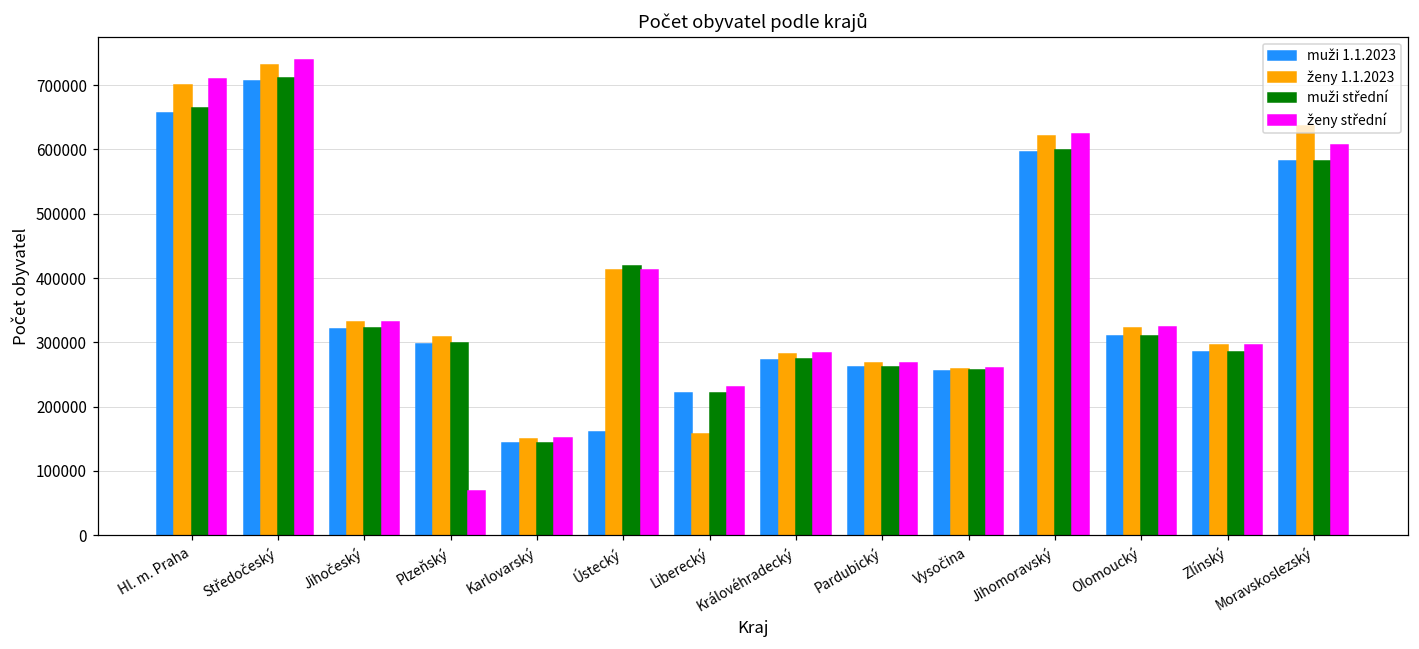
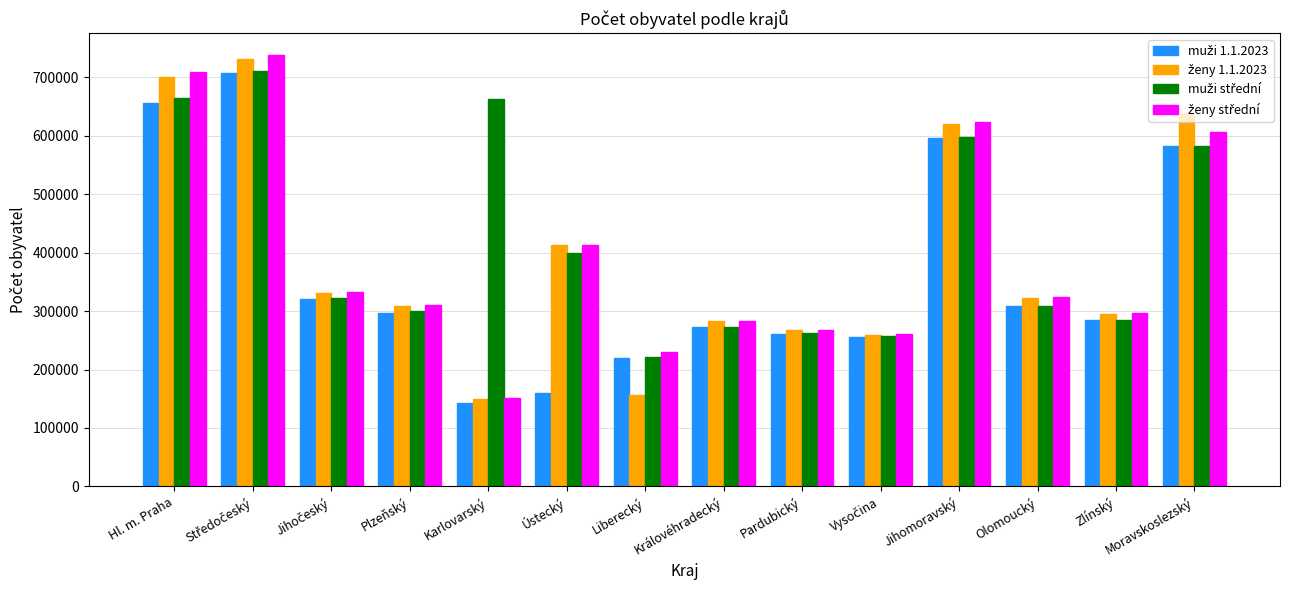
  {
    "muži 1.1.2023": {
      "Hl. m. Praha": 660000,
      "Středočeský": 710000,
      "Jihočeský": 320000,
      "Plzeňský": 300000,
      "Karlovarský": 140000,
      "Ústecký": 160000,
      "Liberecký": 220000,
      "Královéhradecký": 270000,
      "Pardubický": 260000,
      "Vysočina": 260000,
      "Jihomoravský": 600000,
      "Olomoucký": 310000,
      "Zlínský": 280000,
      "Moravskoslezský": 580000
    },
    "ženy 1.1.2023": {
      "Hl. m. Praha": 700000,
      "Středočeský": 730000,
      "Jihočeský": 330000,
      "Plzeňský": 310000,
      "Karlovarský": 150000,
      "Ústecký": 410000,
      "Liberecký": 160000,
      "Královéhradecký": 280000,
      "Pardubický": 270000,
      "Vysočina": 260000,
      "Jihomoravský": 620000,
      "Olomoucký": 320000,
      "Zlínský": 300000
    },
    "muži střední": {
      "Hl. m. Praha": 660000,
      "Středočeský": 710000,
      "Jihočeský": 320000,
      "Plzeňský": 300000,
-     "Karlovarský": 140000,
-     "Ústecký": 420000,
+     "Karlovarský": 660000,
+     "Ústecký": 400000,
      "Liberecký": 220000,
      "Královéhradecký": 270000,
      "Pardubický": 260000,
      "Vysočina": 260000,
      "Jihomoravský": 600000,
      "Olomoucký": 310000,
      "Zlínský": 280000,
      "Moravskoslezský": 580000
    },
    "ženy střední": {
      "Hl. m. Praha": 710000,
      "Středočeský": 740000,
      "Jihočeský": 330000,
-     "Plzeňský": 70000,
+     "Plzeňský": 310000,
      "Karlovarský": 150000,
      "Ústecký": 410000,
      "Liberecký": 230000,
      "Královéhradecký": 280000,
      "Pardubický": 270000,
      "Vysočina": 260000,
      "Jihomoravský": 620000,
      "Olomoucký": 320000,
      "Zlínský": 300000,
      "Moravskoslezský": 610000
    }
  }
